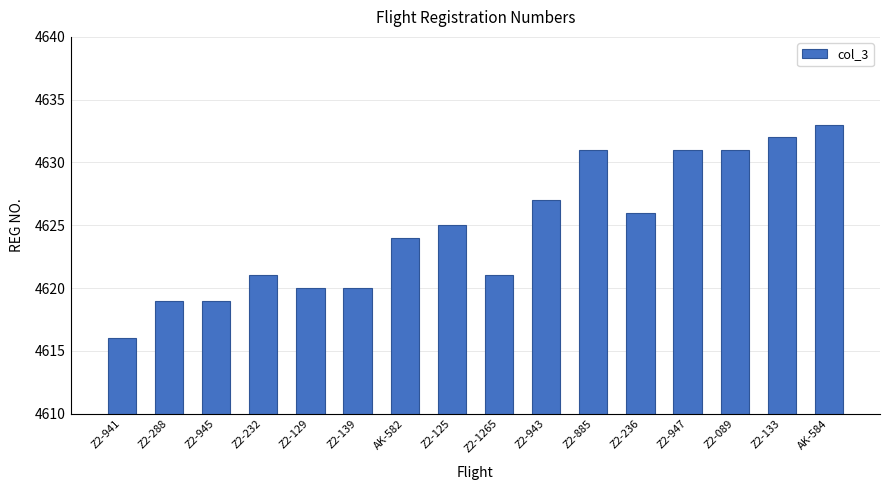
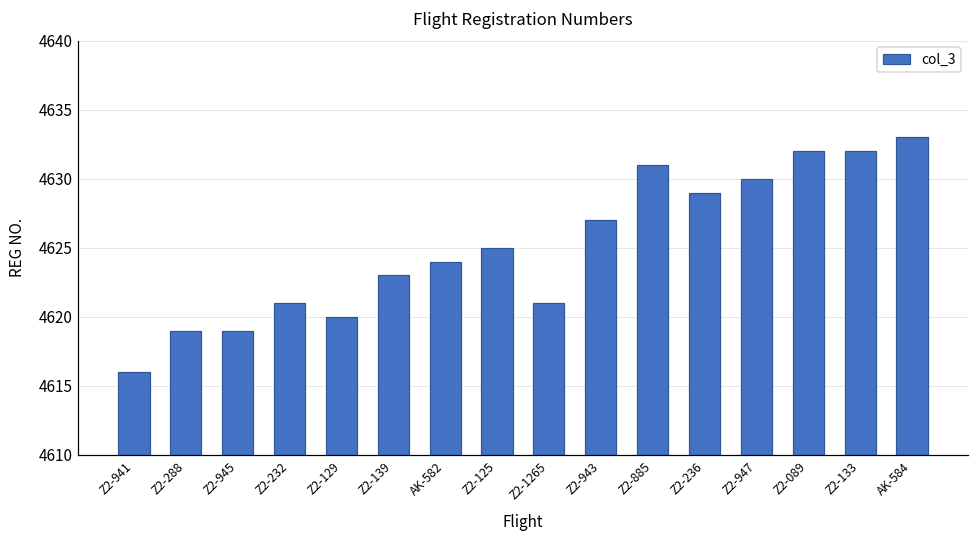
  {
    "Z2-941": 4616,
    "Z2-288": 4619,
    "Z2-945": 4619,
    "Z2-232": 4621,
    "Z2-129": 4620,
-   "Z2-139": 4620,
+   "Z2-139": 4623,
    "AK-582": 4624,
    "Z2-125": 4625,
    "Z2-1265": 4621,
    "Z2-943": 4627,
    "Z2-885": 4631,
-   "Z2-236": 4626,
-   "Z2-947": 4631,
-   "Z2-089": 4631,
+   "Z2-236": 4629,
+   "Z2-947": 4630,
+   "Z2-089": 4632,
    "Z2-133": 4632,
    "AK-584": 4633
  }
